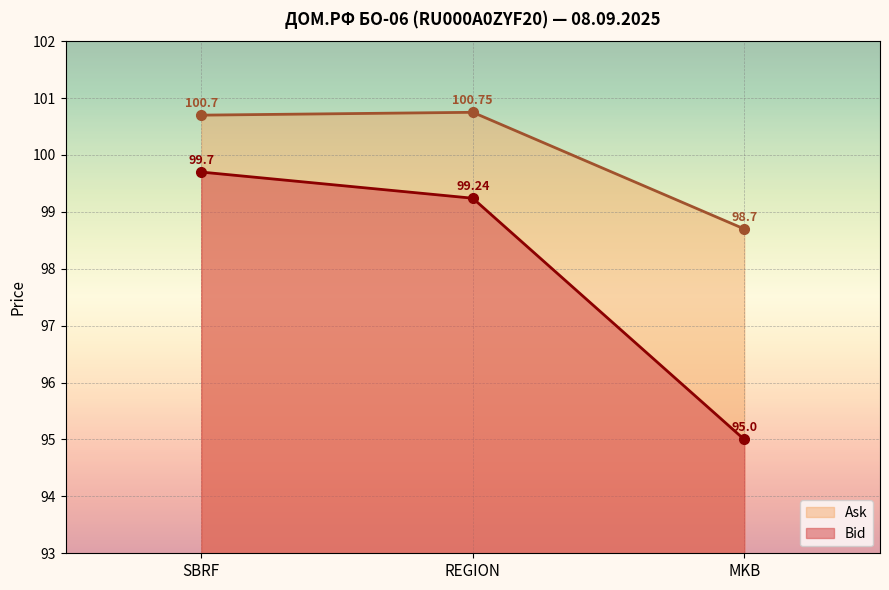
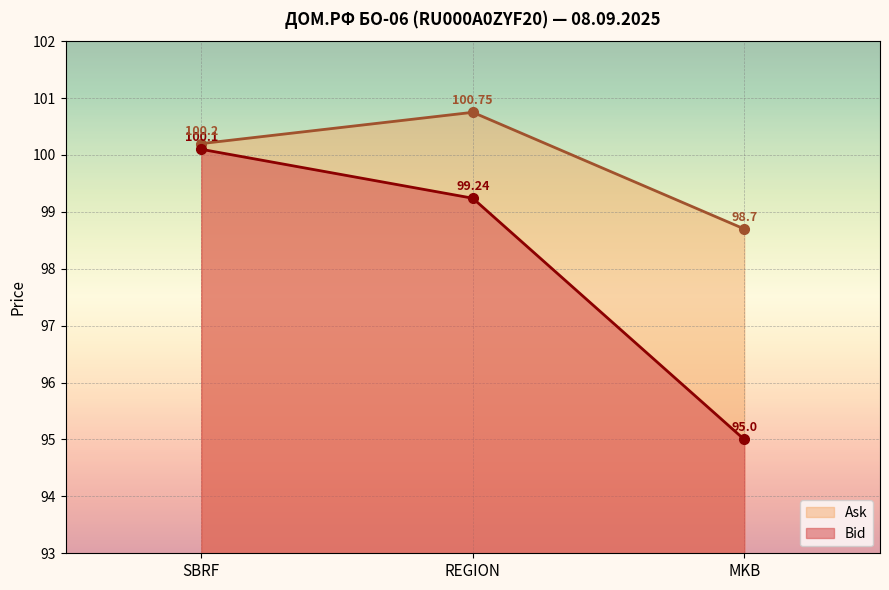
  {
    "Ask": {
-     "SBRF": 100.7,
+     "SBRF": 100.2,
      "REGION": 100.75,
      "MKB": 98.7
    },
    "Bid": {
-     "SBRF": 99.7,
+     "SBRF": 100.1,
      "REGION": 99.24,
      "MKB": 95.0
    }
  }
